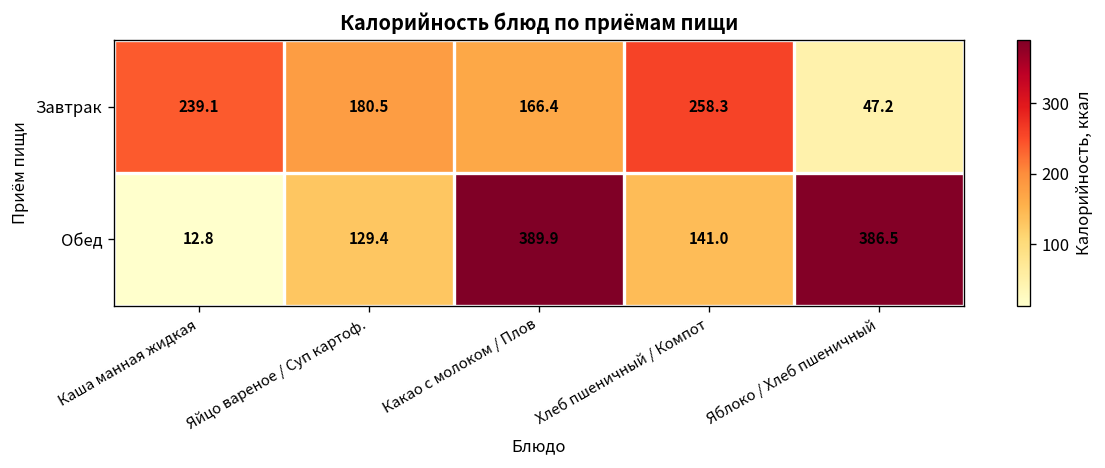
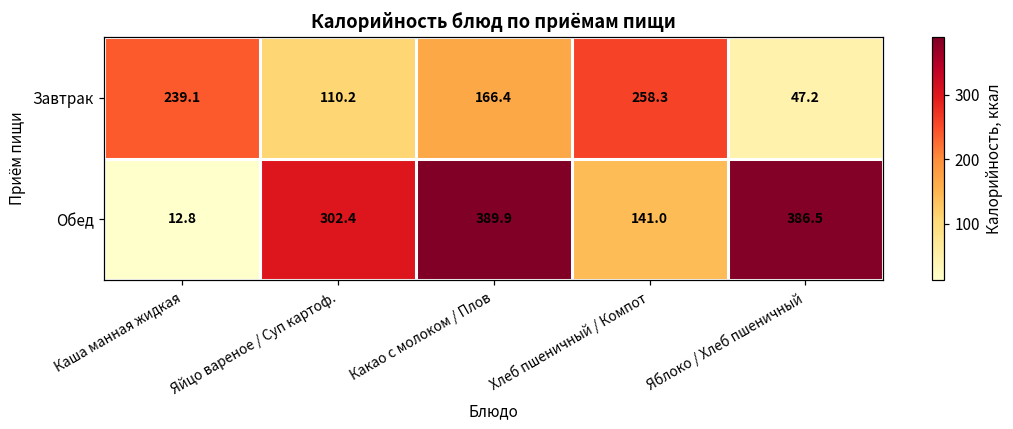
  {
    "Завтрак": {
      "Каша манная жидкая": 239.1,
-     "Яйцо вареное / Суп картоф.": 180.5,
+     "Яйцо вареное / Суп картоф.": 110.2,
      "Какао с молоком / Плов": 166.4,
      "Хлеб пшеничный / Компот": 258.3,
      "Яблоко / Хлеб пшеничный": 47.2
    },
    "Обед": {
      "Каша манная жидкая": 12.8,
-     "Яйцо вареное / Суп картоф.": 129.4,
+     "Яйцо вареное / Суп картоф.": 302.4,
      "Какао с молоком / Плов": 389.9,
      "Хлеб пшеничный / Компот": 141.0,
      "Яблоко / Хлеб пшеничный": 386.5
    }
  }
